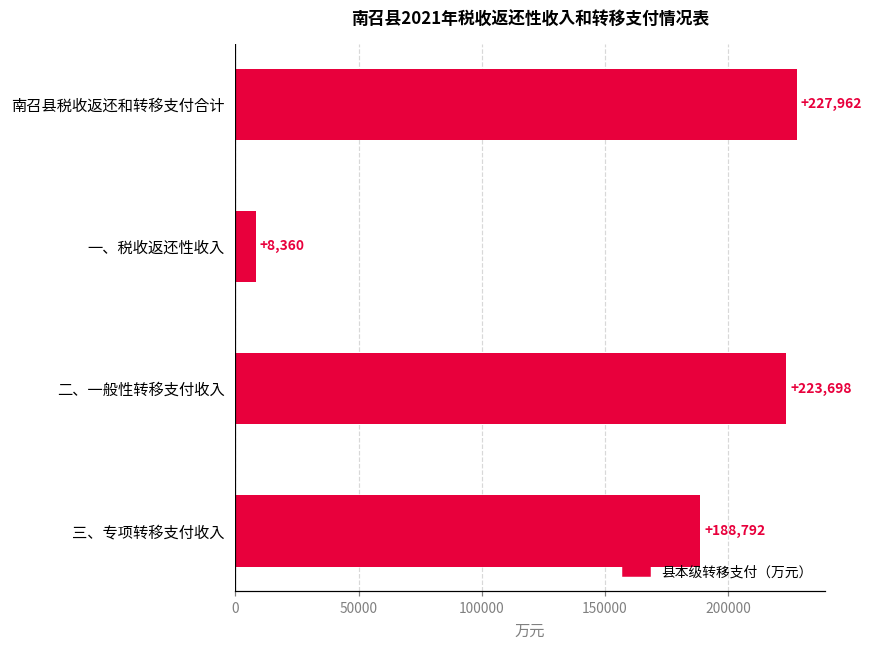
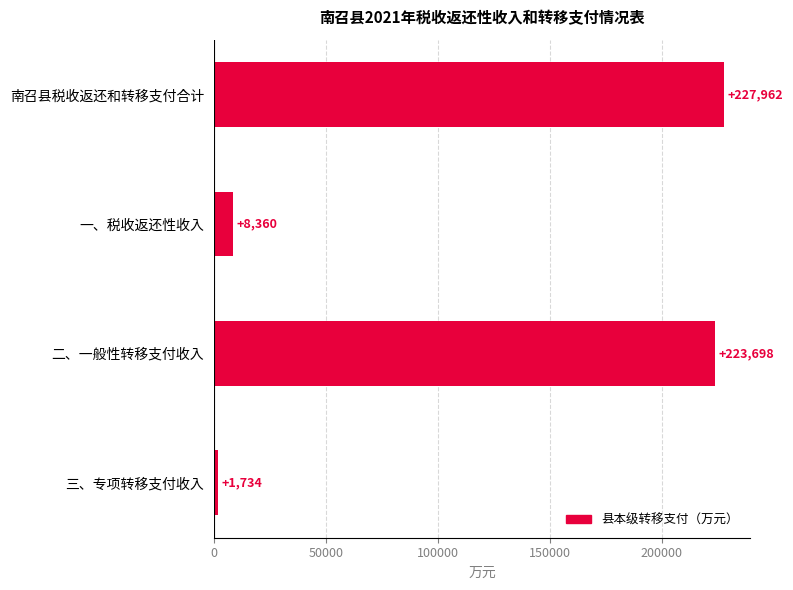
  {
    "南召县税收返还和转移支付合计": "+227,962",
    "一、税收返还性收入": "+8,360",
    "二、一般性转移支付收入": "+223,698",
-   "三、专项转移支付收入": "+188,792"
+   "三、专项转移支付收入": "+1,734"
  }
